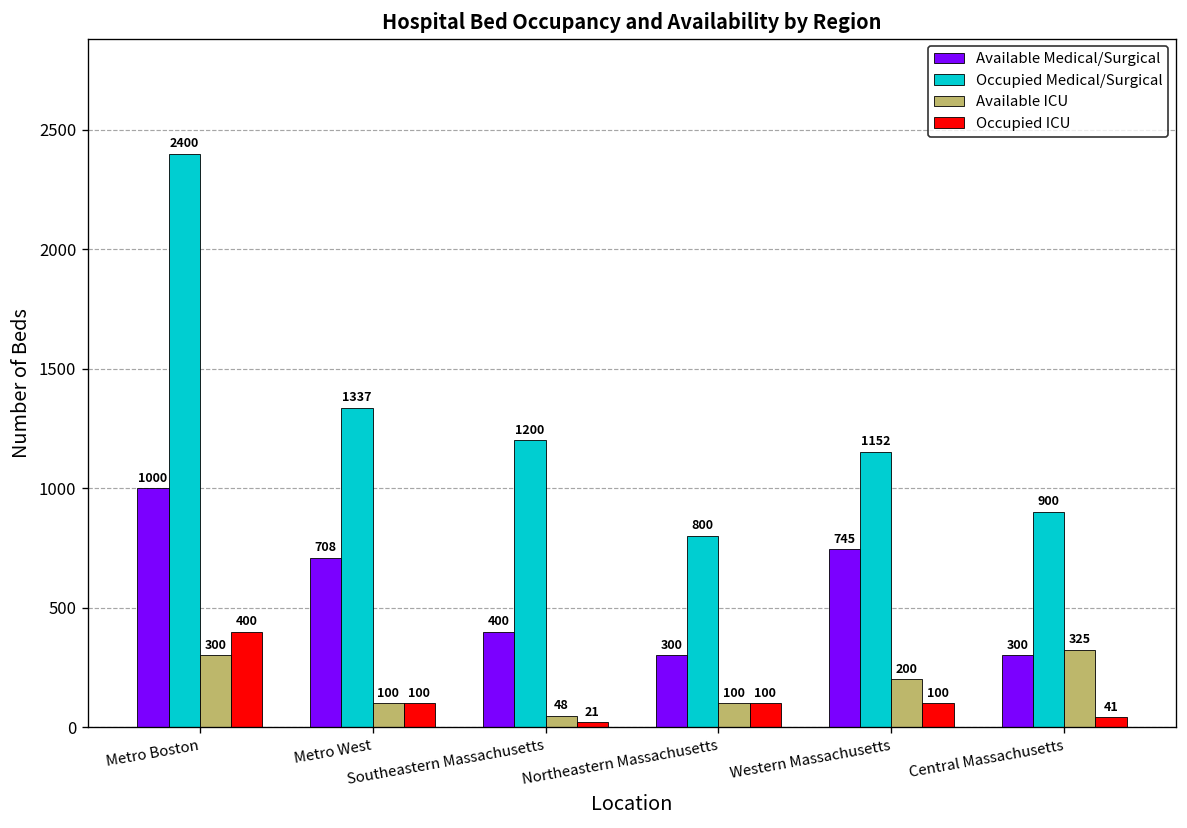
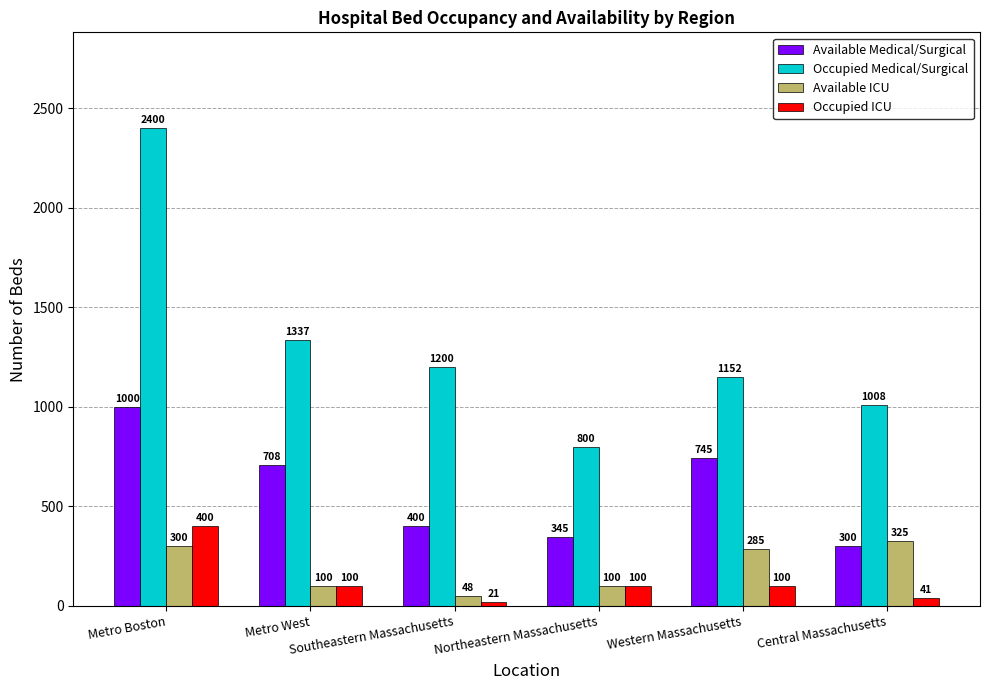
  {
    "Available Medical/Surgical": {
      "Metro Boston": 1000,
      "Metro West": 708,
      "Southeastern Massachusetts": 400,
-     "Northeastern Massachusetts": 300,
+     "Northeastern Massachusetts": 345,
      "Western Massachusetts": 745,
      "Central Massachusetts": 300
    },
    "Occupied Medical/Surgical": {
      "Metro Boston": 2400,
      "Metro West": 1337,
      "Southeastern Massachusetts": 1200,
      "Northeastern Massachusetts": 800,
      "Western Massachusetts": 1152,
-     "Central Massachusetts": 900
+     "Central Massachusetts": 1008
    },
    "Available ICU": {
      "Metro Boston": 300,
      "Metro West": 100,
      "Southeastern Massachusetts": 48,
      "Northeastern Massachusetts": 100,
-     "Western Massachusetts": 200,
+     "Western Massachusetts": 285,
      "Central Massachusetts": 325
    },
    "Occupied ICU": {
      "Metro Boston": 400,
      "Metro West": 100,
      "Southeastern Massachusetts": 21,
      "Northeastern Massachusetts": 100,
      "Western Massachusetts": 100,
      "Central Massachusetts": 41
    }
  }
